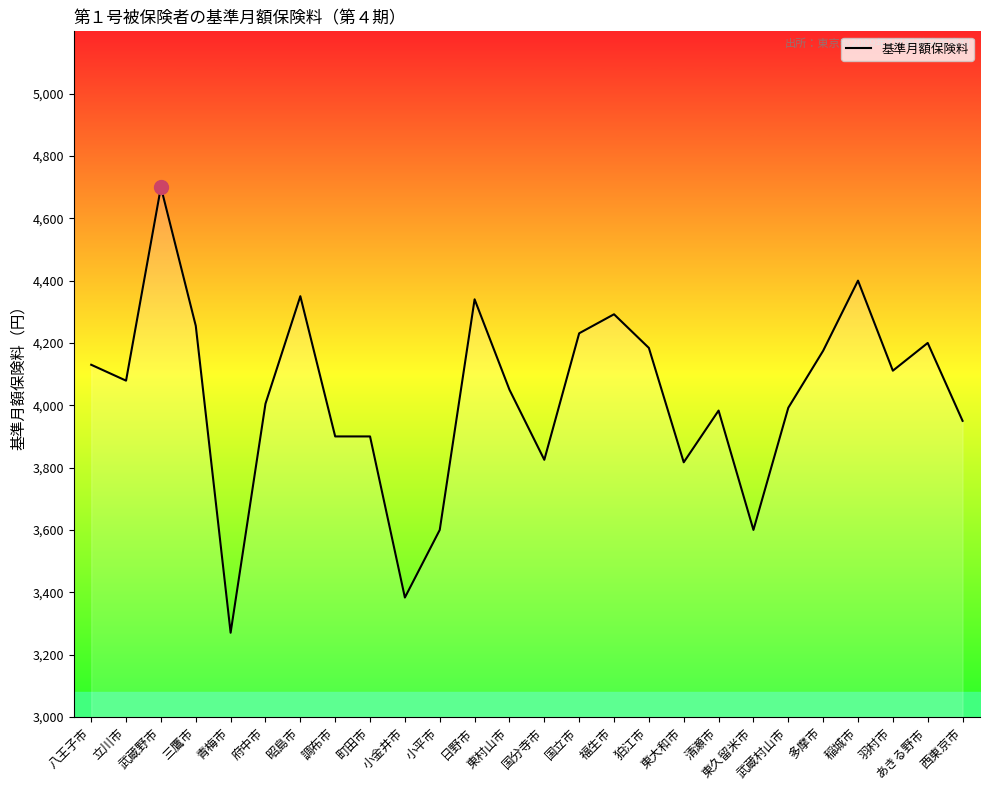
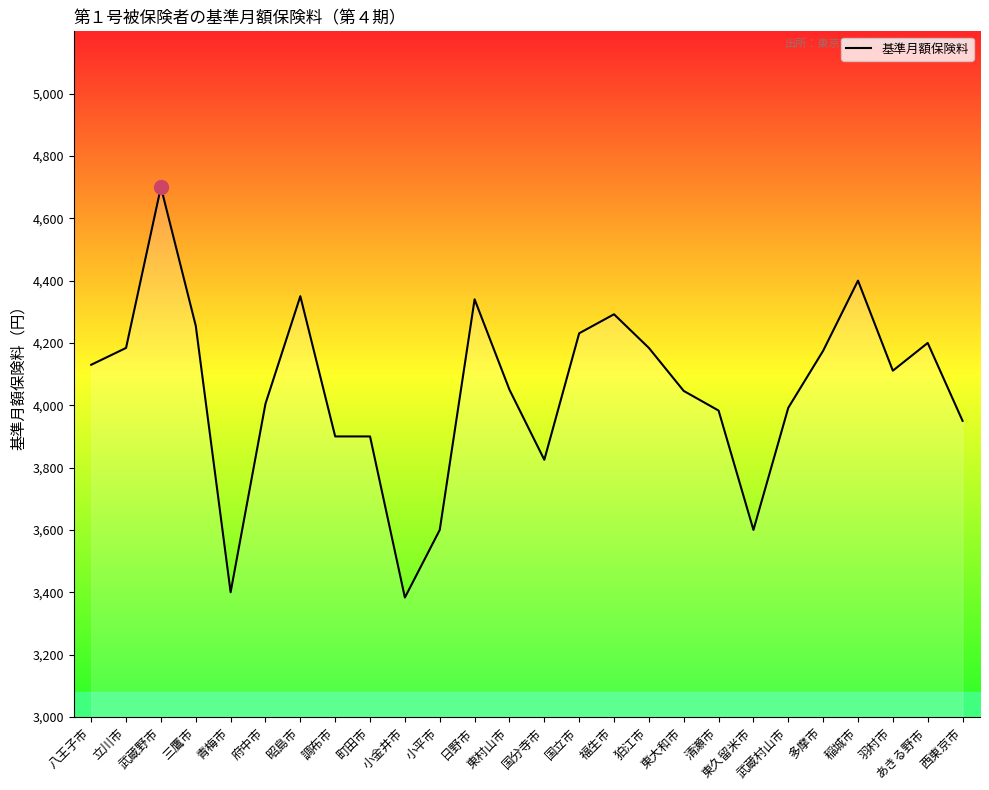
  {
    "基準月額保険料": {
      "八王子市": "4,130",
-     "立川市": "4,080",
+     "立川市": "4,180",
      "三鷹市": "4,260",
-     "青梅市": "3,270",
+     "青梅市": "3,400",
      "府中市": "4,010",
      "昭島市": "4,350",
      "調布市": "3,900",
      "町田市": "3,900",
      "小金井市": "3,380",
      "小平市": "3,600",
      "日野市": "4,340",
      "東村山市": "4,050",
      "国分寺市": "3,830",
      "国立市": "4,230",
      "福生市": "4,290",
      "狛江市": "4,180",
-     "東大和市": "3,820",
+     "東大和市": "4,050",
      "清瀬市": "3,980",
      "東久留米市": "3,600",
      "武蔵村山市": "3,990",
      "多摩市": "4,180",
      "稲城市": "4,400",
      "羽村市": "4,110",
      "あきる野市": "4,200",
      "西東京市": "3,950"
    }
  }
